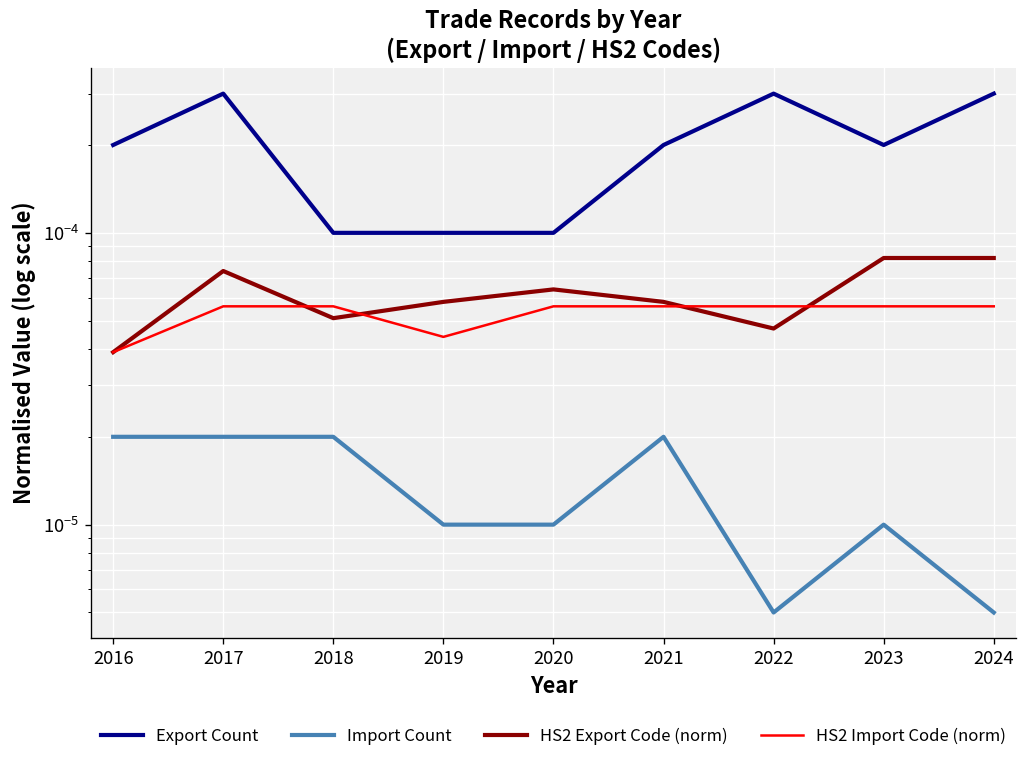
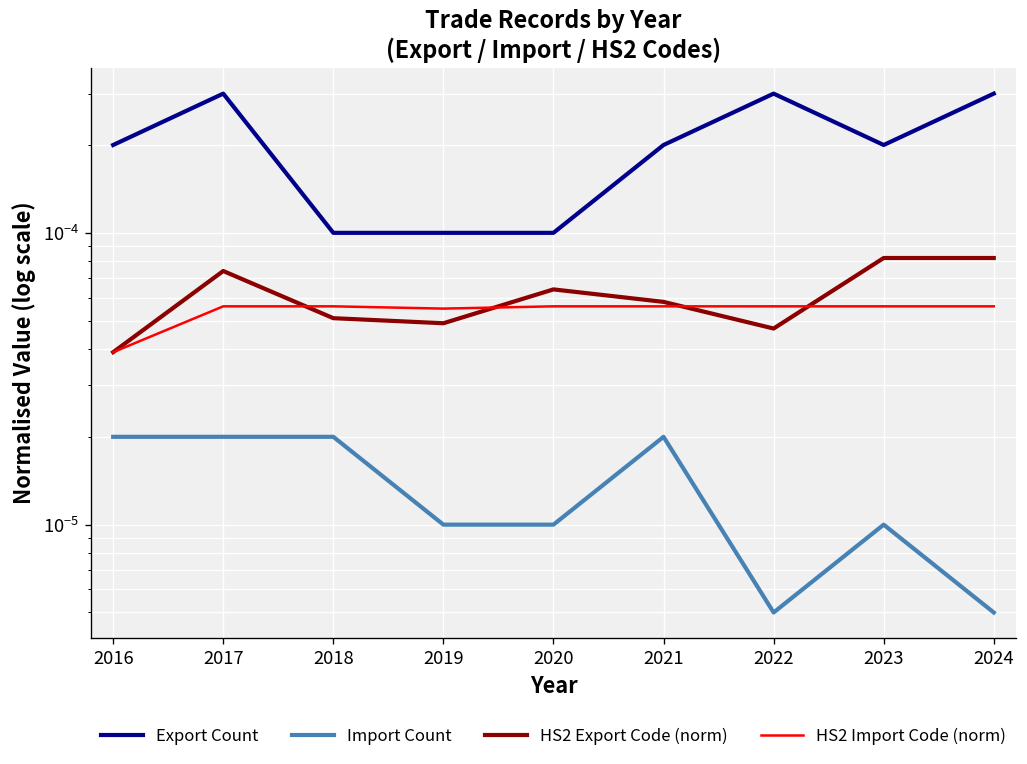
  {
    "Export Count": {
      "2016": 0.00020,
      "2017": 0.00030,
      "2018": 0.000100,
      "2019": 0.000100,
      "2020": 0.000100,
      "2021": 0.00020,
      "2022": 0.00030,
      "2023": 0.00020,
      "2024": 0.00030
    },
    "Import Count": {
      "2016": 0.000020,
      "2017": 0.000020,
      "2018": 0.000020,
      "2019": 0.000010,
      "2020": 0.000010,
      "2021": 0.000020,
      "2022": 0.000005,
      "2023": 0.000010,
      "2024": 0.000005
    },
    "HS2 Export Code (norm)": {
      "2017": 0.000074,
      "2018": 0.000051,
-     "2019": 0.000058,
+     "2019": 0.000049,
      "2020": 0.000064,
      "2021": 0.000058,
      "2022": 0.000047,
      "2023": 0.000082,
      "2024": 0.000082
    },
    "HS2 Import Code (norm)": {
      "2017": 0.000056,
      "2018": 0.000056,
-     "2019": 0.000044,
+     "2019": 0.000055,
      "2020": 0.000056,
      "2021": 0.000056,
      "2022": 0.000056,
      "2023": 0.000056,
      "2024": 0.000056
    }
  }
